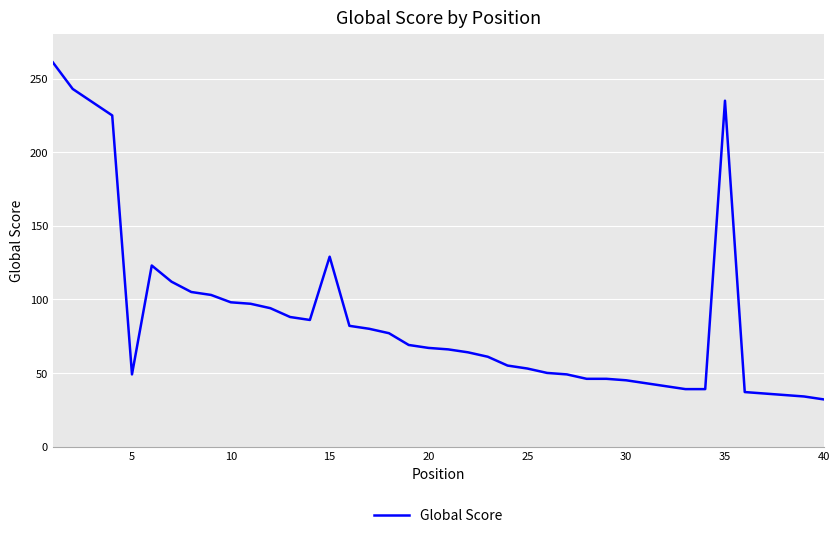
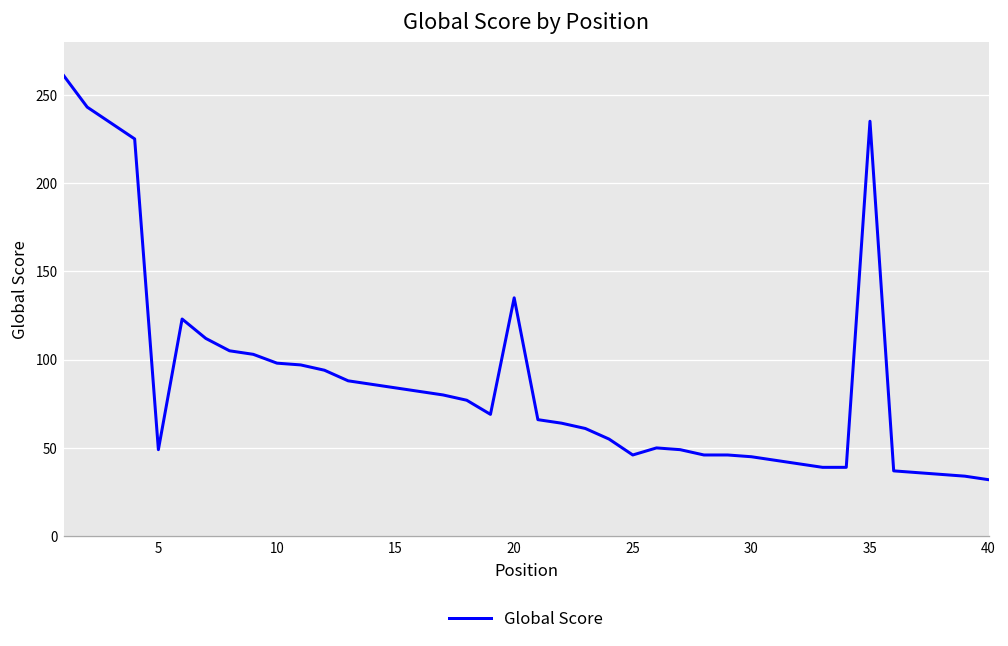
  {
    "5": 49,
    "10": 98,
-   "15": 129,
-   "20": 67,
-   "25": 53,
+   "15": 84,
+   "20": 135,
+   "25": 46,
    "30": 45,
    "35": 235,
    "40": 32
  }
